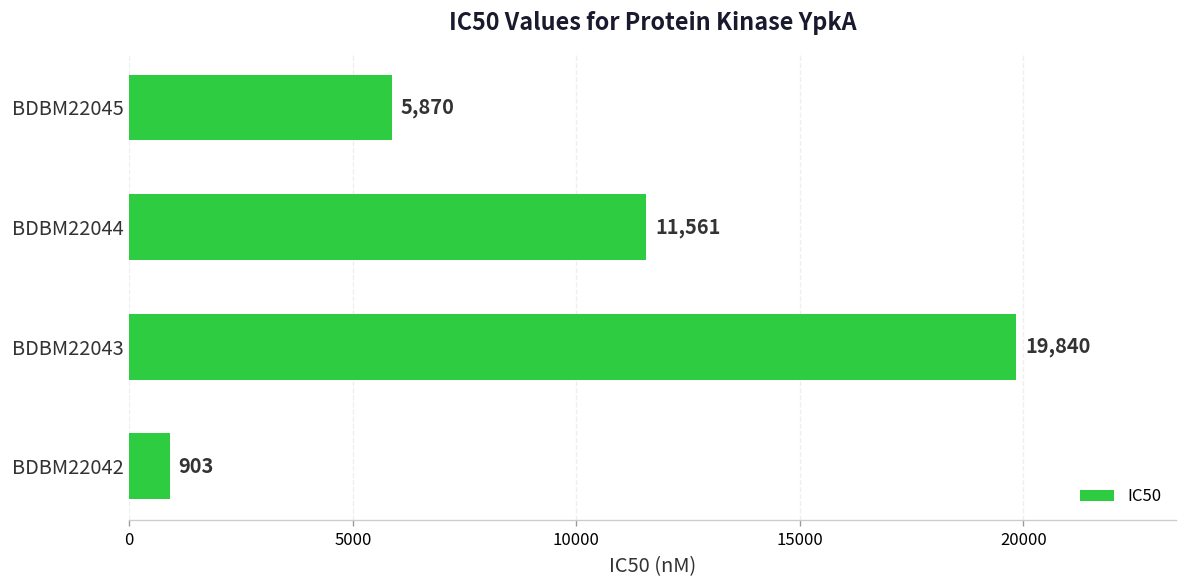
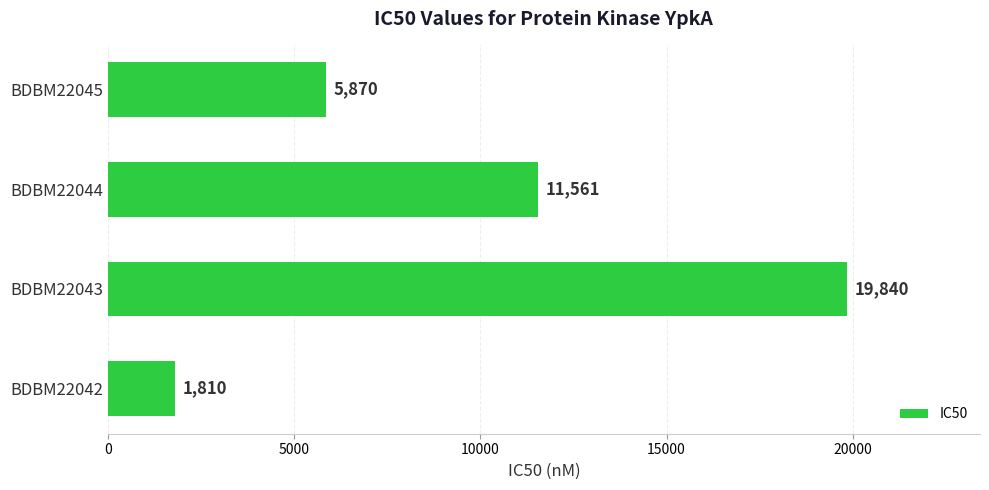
  {
    "BDBM22045": "5,870",
    "BDBM22044": "11,561",
    "BDBM22043": "19,840",
-   "BDBM22042": "903"
+   "BDBM22042": "1,810"
  }
